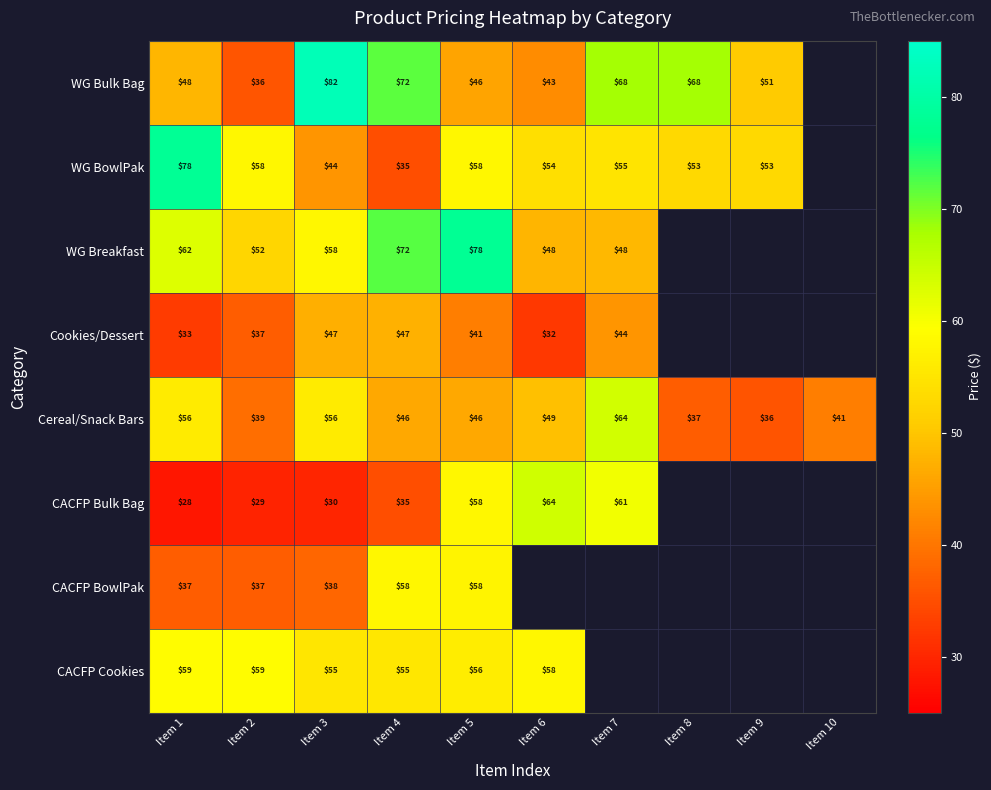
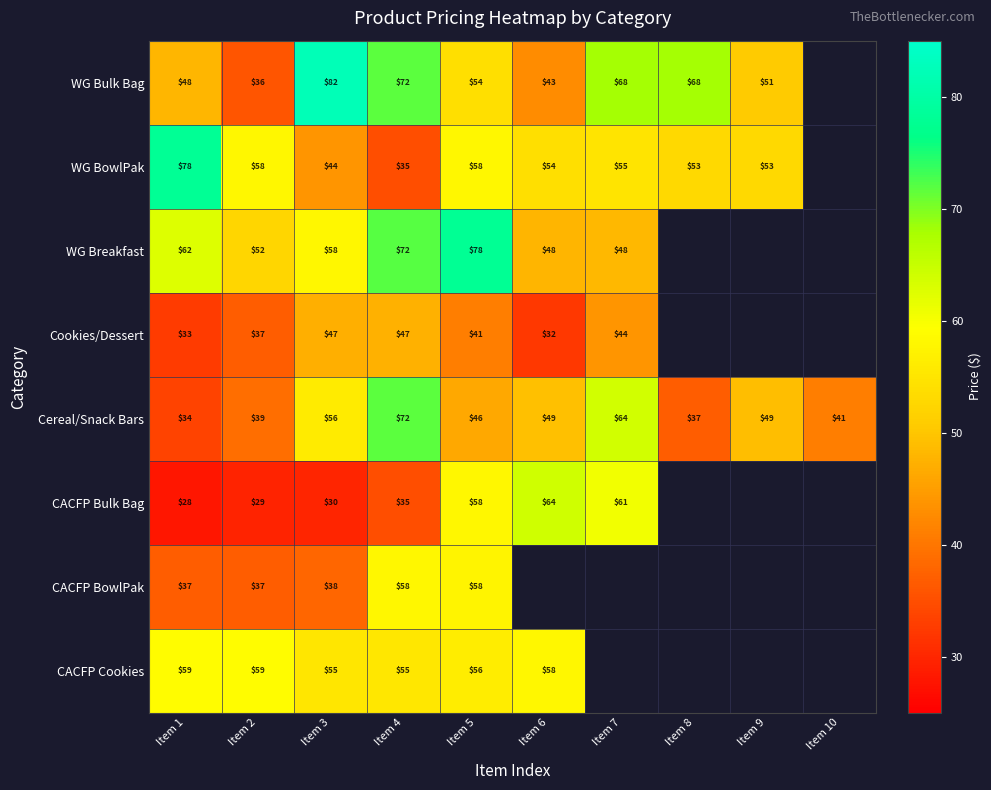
  {
    "WG Bulk Bag": {
      "Item 1": "$48",
      "Item 2": "$36",
      "Item 3": "$82",
      "Item 4": "$72",
-     "Item 5": "$46",
+     "Item 5": "$54",
      "Item 6": "$43",
      "Item 7": "$68",
      "Item 8": "$68",
      "Item 9": "$51"
    },
    "WG BowlPak": {
      "Item 1": "$78",
      "Item 2": "$58",
      "Item 3": "$44",
      "Item 4": "$35",
      "Item 5": "$58",
      "Item 6": "$54",
      "Item 7": "$55",
      "Item 8": "$53",
      "Item 9": "$53"
    },
    "WG Breakfast": {
      "Item 1": "$62",
      "Item 2": "$52",
      "Item 3": "$58",
      "Item 4": "$72",
      "Item 5": "$78",
      "Item 6": "$48",
      "Item 7": "$48"
    },
    "Cookies/Dessert": {
      "Item 1": "$33",
      "Item 2": "$37",
      "Item 3": "$47",
      "Item 4": "$47",
      "Item 5": "$41",
      "Item 6": "$32",
      "Item 7": "$44"
    },
    "Cereal/Snack Bars": {
-     "Item 1": "$56",
+     "Item 1": "$34",
      "Item 2": "$39",
      "Item 3": "$56",
-     "Item 4": "$46",
+     "Item 4": "$72",
      "Item 5": "$46",
      "Item 6": "$49",
      "Item 7": "$64",
      "Item 8": "$37",
-     "Item 9": "$36",
+     "Item 9": "$49",
      "Item 10": "$41"
    },
    "CACFP Bulk Bag": {
      "Item 1": "$28",
      "Item 2": "$29",
      "Item 3": "$30",
      "Item 4": "$35",
      "Item 5": "$58",
      "Item 6": "$64",
      "Item 7": "$61"
    },
    "CACFP BowlPak": {
      "Item 1": "$37",
      "Item 2": "$37",
      "Item 3": "$38",
      "Item 4": "$58",
      "Item 5": "$58"
    },
    "CACFP Cookies": {
      "Item 1": "$59",
      "Item 2": "$59",
      "Item 3": "$55",
      "Item 4": "$55",
      "Item 5": "$56",
      "Item 6": "$58"
    }
  }
